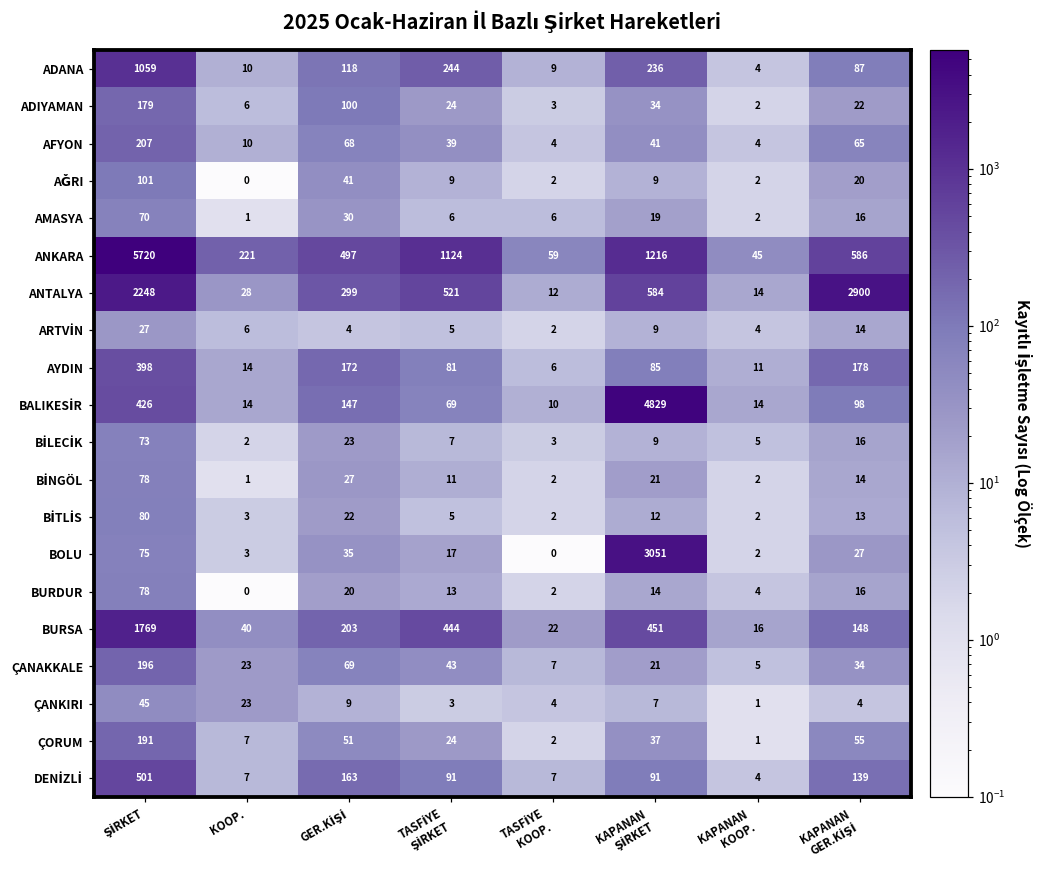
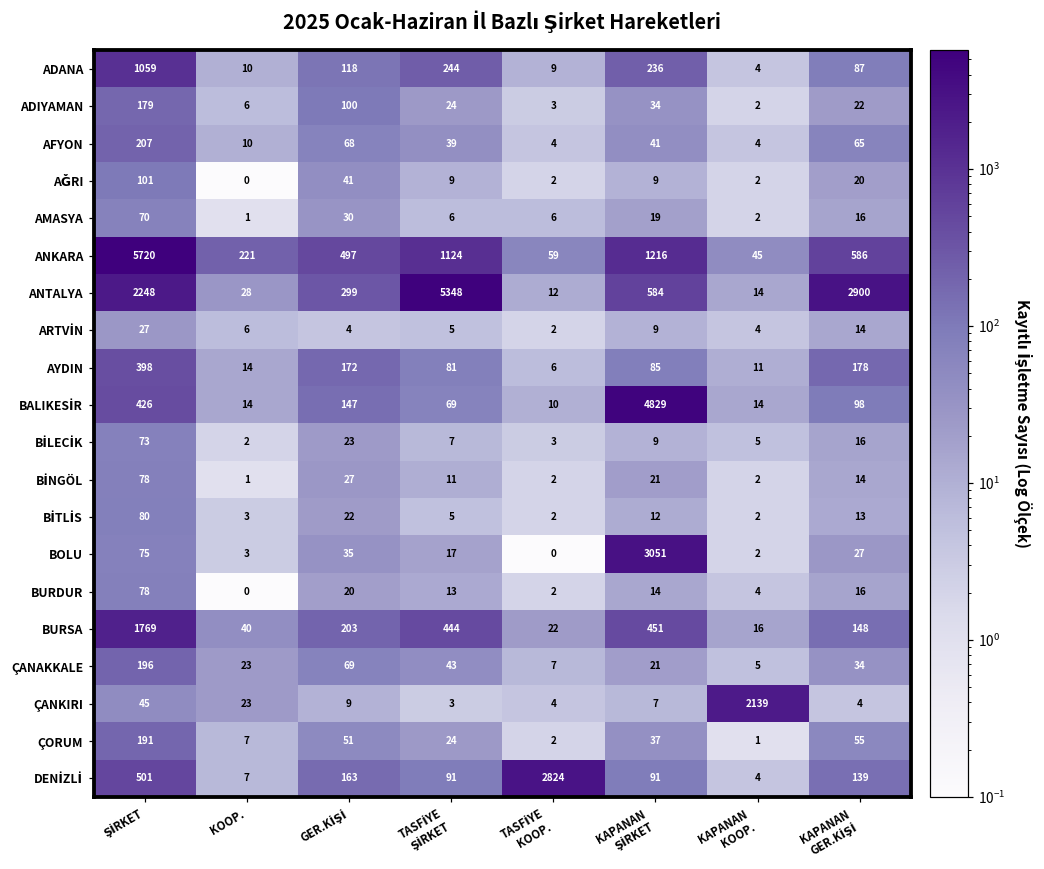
  {
    "ADANA": {
      "ŞİRKET": 1059,
      "KOOP.": 10,
      "GER.KİŞİ": 118,
      "TASFİYE ŞİRKET": 244,
      "TASFİYE KOOP.": 9,
      "KAPANAN ŞİRKET": 236,
      "KAPANAN KOOP.": 4,
      "KAPANAN GER.KİŞİ": 87
    },
    "ADIYAMAN": {
      "ŞİRKET": 179,
      "KOOP.": 6,
      "GER.KİŞİ": 100,
      "TASFİYE ŞİRKET": 24,
      "TASFİYE KOOP.": 3,
      "KAPANAN ŞİRKET": 34,
      "KAPANAN KOOP.": 2,
      "KAPANAN GER.KİŞİ": 22
    },
    "AFYON": {
      "ŞİRKET": 207,
      "KOOP.": 10,
      "GER.KİŞİ": 68,
      "TASFİYE ŞİRKET": 39,
      "TASFİYE KOOP.": 4,
      "KAPANAN ŞİRKET": 41,
      "KAPANAN KOOP.": 4,
      "KAPANAN GER.KİŞİ": 65
    },
    "AĞRI": {
      "ŞİRKET": 101,
      "KOOP.": 0,
      "GER.KİŞİ": 41,
      "TASFİYE ŞİRKET": 9,
      "TASFİYE KOOP.": 2,
      "KAPANAN ŞİRKET": 9,
      "KAPANAN KOOP.": 2,
      "KAPANAN GER.KİŞİ": 20
    },
    "AMASYA": {
      "ŞİRKET": 70,
      "KOOP.": 1,
      "GER.KİŞİ": 30,
      "TASFİYE ŞİRKET": 6,
      "TASFİYE KOOP.": 6,
      "KAPANAN ŞİRKET": 19,
      "KAPANAN KOOP.": 2,
      "KAPANAN GER.KİŞİ": 16
    },
    "ANKARA": {
      "ŞİRKET": 5720,
      "KOOP.": 221,
      "GER.KİŞİ": 497,
      "TASFİYE ŞİRKET": 1124,
      "TASFİYE KOOP.": 59,
      "KAPANAN ŞİRKET": 1216,
      "KAPANAN KOOP.": 45,
      "KAPANAN GER.KİŞİ": 586
    },
    "ANTALYA": {
      "ŞİRKET": 2248,
      "KOOP.": 28,
      "GER.KİŞİ": 299,
-     "TASFİYE ŞİRKET": 521,
+     "TASFİYE ŞİRKET": 5348,
      "TASFİYE KOOP.": 12,
      "KAPANAN ŞİRKET": 584,
      "KAPANAN KOOP.": 14,
      "KAPANAN GER.KİŞİ": 2900
    },
    "ARTVİN": {
      "ŞİRKET": 27,
      "KOOP.": 6,
      "GER.KİŞİ": 4,
      "TASFİYE ŞİRKET": 5,
      "TASFİYE KOOP.": 2,
      "KAPANAN ŞİRKET": 9,
      "KAPANAN KOOP.": 4,
      "KAPANAN GER.KİŞİ": 14
    },
    "AYDIN": {
      "ŞİRKET": 398,
      "KOOP.": 14,
      "GER.KİŞİ": 172,
      "TASFİYE ŞİRKET": 81,
      "TASFİYE KOOP.": 6,
      "KAPANAN ŞİRKET": 85,
      "KAPANAN KOOP.": 11,
      "KAPANAN GER.KİŞİ": 178
    },
    "BALIKESİR": {
      "ŞİRKET": 426,
      "KOOP.": 14,
      "GER.KİŞİ": 147,
      "TASFİYE ŞİRKET": 69,
      "TASFİYE KOOP.": 10,
      "KAPANAN ŞİRKET": 4829,
      "KAPANAN KOOP.": 14,
      "KAPANAN GER.KİŞİ": 98
    },
    "BİLECİK": {
      "ŞİRKET": 73,
      "KOOP.": 2,
      "GER.KİŞİ": 23,
      "TASFİYE ŞİRKET": 7,
      "TASFİYE KOOP.": 3,
      "KAPANAN ŞİRKET": 9,
      "KAPANAN KOOP.": 5,
      "KAPANAN GER.KİŞİ": 16
    },
    "BİNGÖL": {
      "ŞİRKET": 78,
      "KOOP.": 1,
      "GER.KİŞİ": 27,
      "TASFİYE ŞİRKET": 11,
      "TASFİYE KOOP.": 2,
      "KAPANAN ŞİRKET": 21,
      "KAPANAN KOOP.": 2,
      "KAPANAN GER.KİŞİ": 14
    },
    "BİTLİS": {
      "ŞİRKET": 80,
      "KOOP.": 3,
      "GER.KİŞİ": 22,
      "TASFİYE ŞİRKET": 5,
      "TASFİYE KOOP.": 2,
      "KAPANAN ŞİRKET": 12,
      "KAPANAN KOOP.": 2,
      "KAPANAN GER.KİŞİ": 13
    },
    "BOLU": {
      "ŞİRKET": 75,
      "KOOP.": 3,
      "GER.KİŞİ": 35,
      "TASFİYE ŞİRKET": 17,
      "TASFİYE KOOP.": 0,
      "KAPANAN ŞİRKET": 3051,
      "KAPANAN KOOP.": 2,
      "KAPANAN GER.KİŞİ": 27
    },
    "BURDUR": {
      "ŞİRKET": 78,
      "KOOP.": 0,
      "GER.KİŞİ": 20,
      "TASFİYE ŞİRKET": 13,
      "TASFİYE KOOP.": 2,
      "KAPANAN ŞİRKET": 14,
      "KAPANAN KOOP.": 4,
      "KAPANAN GER.KİŞİ": 16
    },
    "BURSA": {
      "ŞİRKET": 1769,
      "KOOP.": 40,
      "GER.KİŞİ": 203,
      "TASFİYE ŞİRKET": 444,
      "TASFİYE KOOP.": 22,
      "KAPANAN ŞİRKET": 451,
      "KAPANAN KOOP.": 16,
      "KAPANAN GER.KİŞİ": 148
    },
    "ÇANAKKALE": {
      "ŞİRKET": 196,
      "KOOP.": 23,
      "GER.KİŞİ": 69,
      "TASFİYE ŞİRKET": 43,
      "TASFİYE KOOP.": 7,
      "KAPANAN ŞİRKET": 21,
      "KAPANAN KOOP.": 5,
      "KAPANAN GER.KİŞİ": 34
    },
    "ÇANKIRI": {
      "ŞİRKET": 45,
      "KOOP.": 23,
      "GER.KİŞİ": 9,
      "TASFİYE ŞİRKET": 3,
      "TASFİYE KOOP.": 4,
      "KAPANAN ŞİRKET": 7,
-     "KAPANAN KOOP.": 1,
+     "KAPANAN KOOP.": 2139,
      "KAPANAN GER.KİŞİ": 4
    },
    "ÇORUM": {
      "ŞİRKET": 191,
      "KOOP.": 7,
      "GER.KİŞİ": 51,
      "TASFİYE ŞİRKET": 24,
      "TASFİYE KOOP.": 2,
      "KAPANAN ŞİRKET": 37,
      "KAPANAN KOOP.": 1,
      "KAPANAN GER.KİŞİ": 55
    },
    "DENİZLİ": {
      "ŞİRKET": 501,
      "KOOP.": 7,
      "GER.KİŞİ": 163,
      "TASFİYE ŞİRKET": 91,
-     "TASFİYE KOOP.": 7,
+     "TASFİYE KOOP.": 2824,
      "KAPANAN ŞİRKET": 91,
      "KAPANAN KOOP.": 4,
      "KAPANAN GER.KİŞİ": 139
    }
  }
